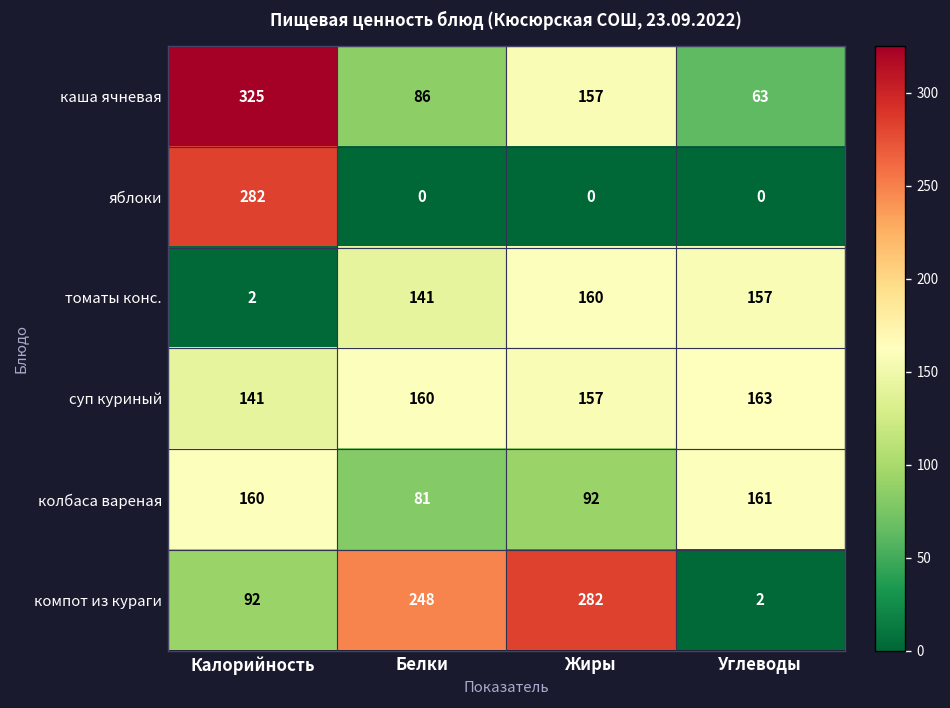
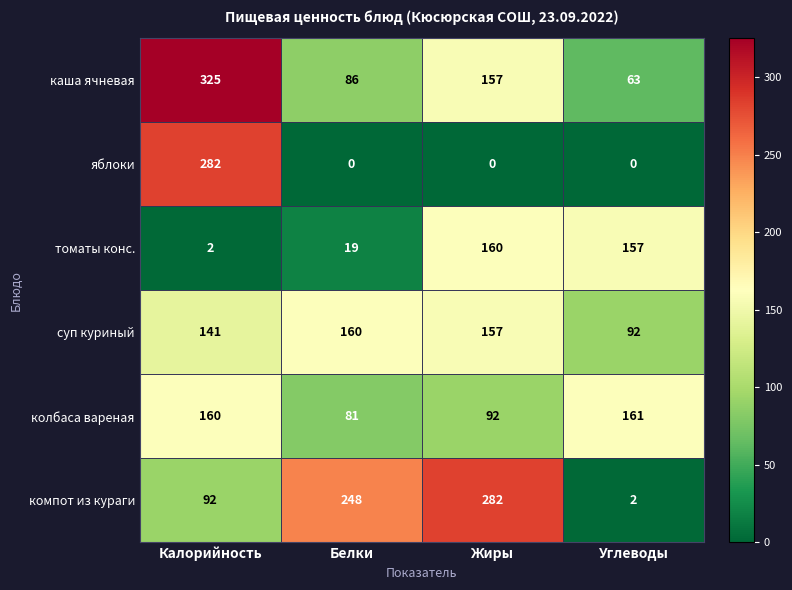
  {
    "каша ячневая": {
      "Калорийность": 325,
      "Белки": 86,
      "Жиры": 157,
      "Углеводы": 63
    },
    "яблоки": {
      "Калорийность": 282,
      "Белки": 0,
      "Жиры": 0,
      "Углеводы": 0
    },
    "томаты конс.": {
      "Калорийность": 2,
-     "Белки": 141,
+     "Белки": 19,
      "Жиры": 160,
      "Углеводы": 157
    },
    "суп куриный": {
      "Калорийность": 141,
      "Белки": 160,
      "Жиры": 157,
-     "Углеводы": 163
+     "Углеводы": 92
    },
    "колбаса вареная": {
      "Калорийность": 160,
      "Белки": 81,
      "Жиры": 92,
      "Углеводы": 161
    },
    "компот из кураги": {
      "Калорийность": 92,
      "Белки": 248,
      "Жиры": 282,
      "Углеводы": 2
    }
  }
